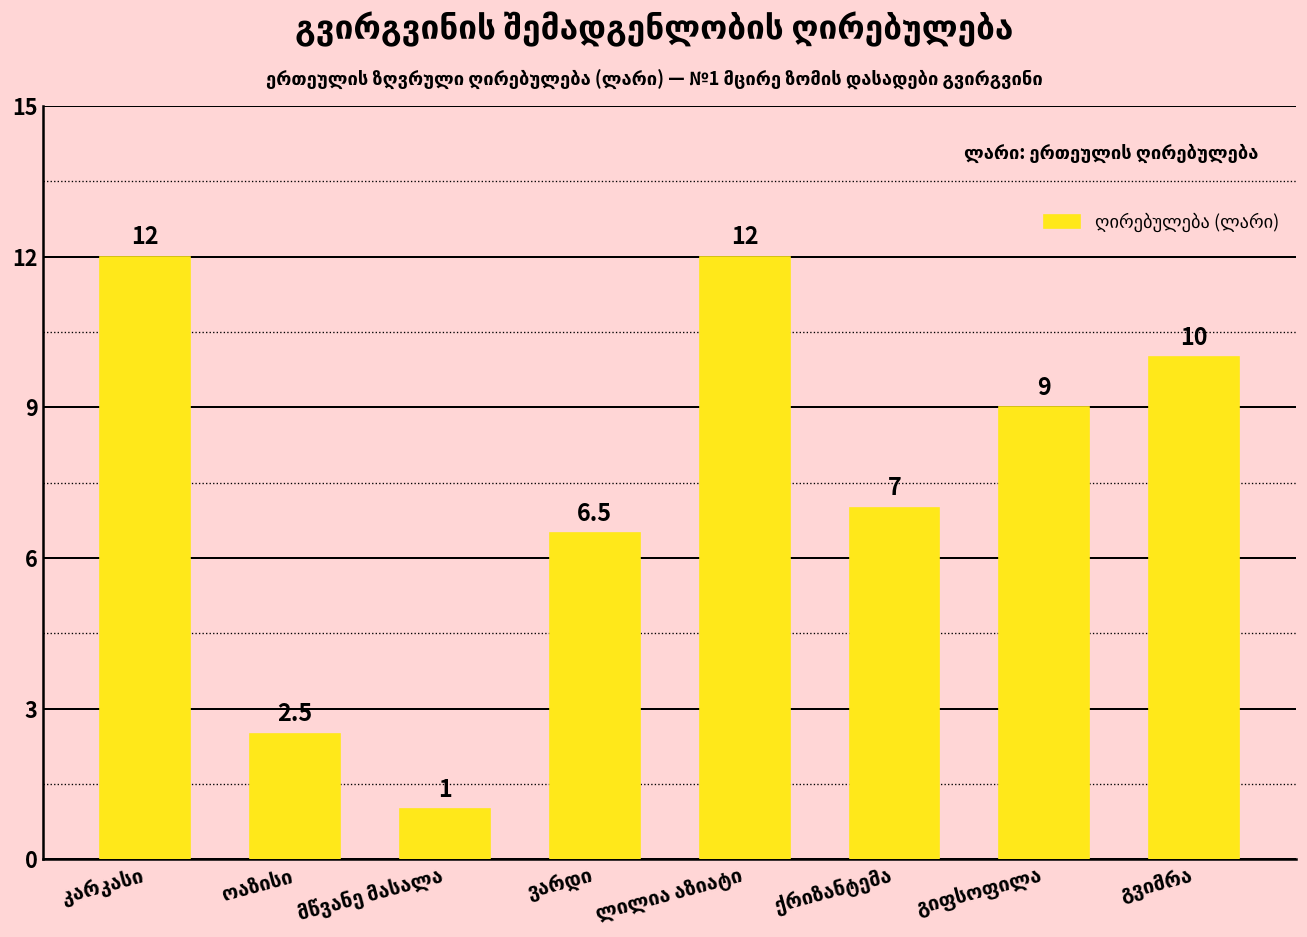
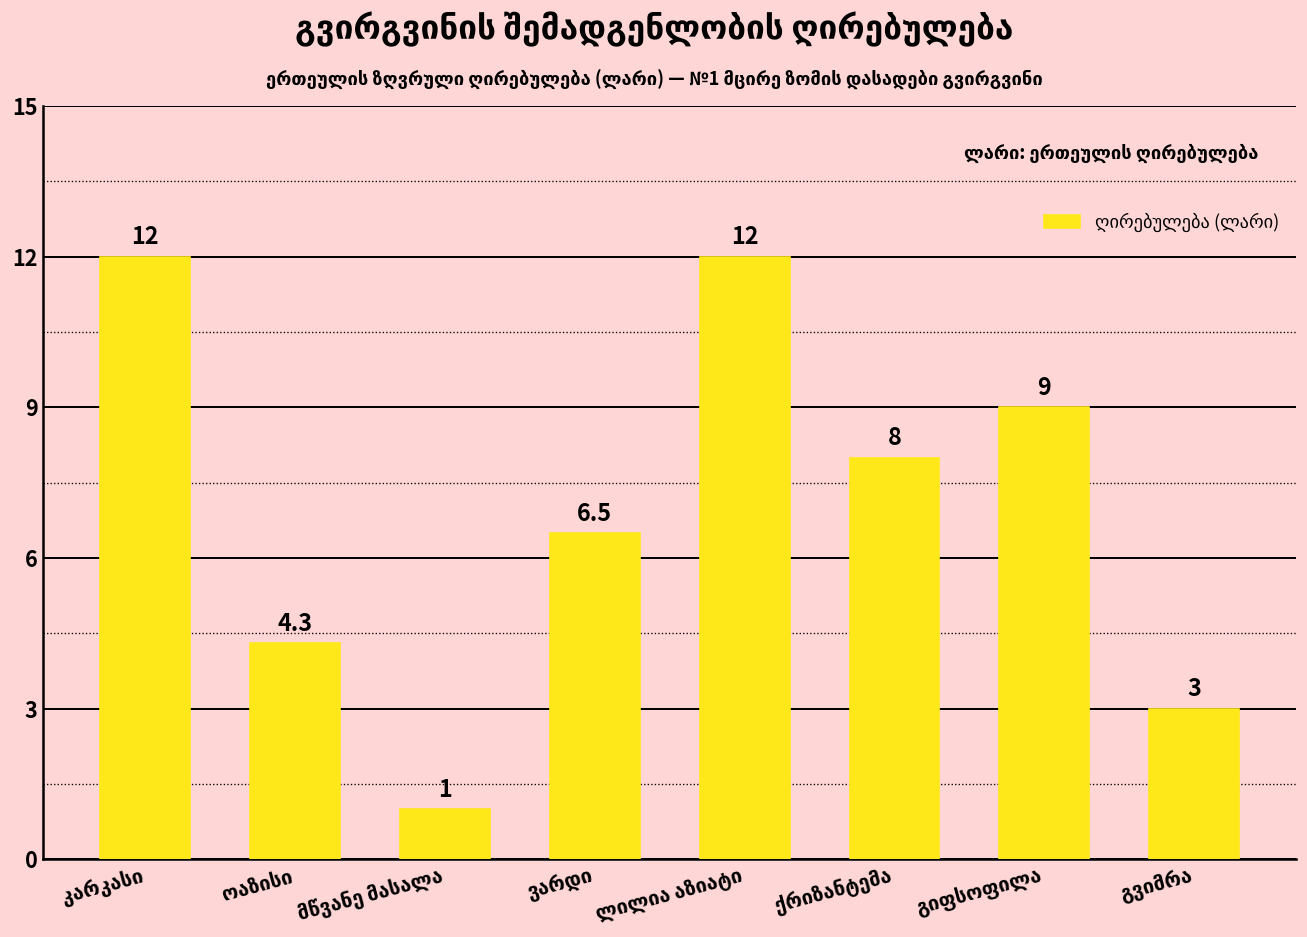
  {
    "კარკასი": 12,
-   "ოაზისი": 2.5,
+   "ოაზისი": 4.3,
    "მწვანე მასალა": 1,
    "ვარდი": 6.5,
    "ლილია აზიატი": 12,
-   "ქრიზანტემა": 7,
+   "ქრიზანტემა": 8,
    "გიფსოფილა": 9,
-   "გვიმრა": 10
+   "გვიმრა": 3
  }
